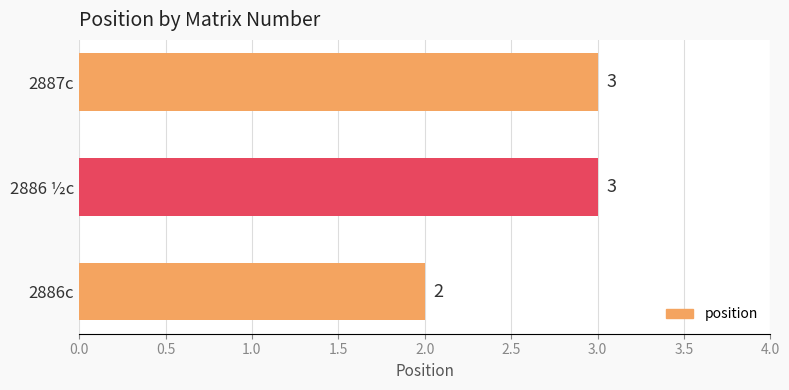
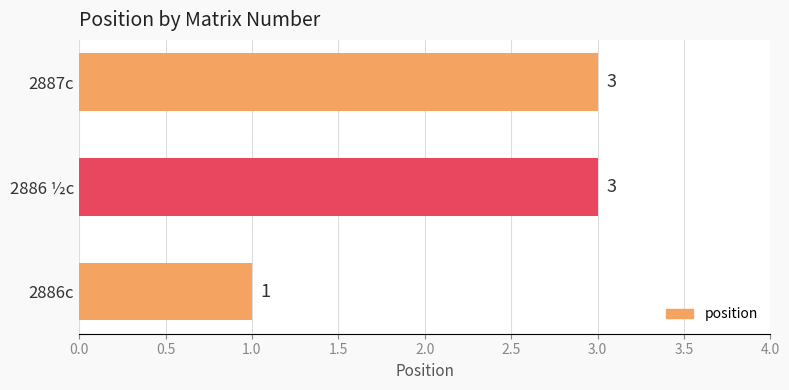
  {
    "2887c": 3,
    "2886 ½c": 3,
-   "2886c": 2
+   "2886c": 1
  }
